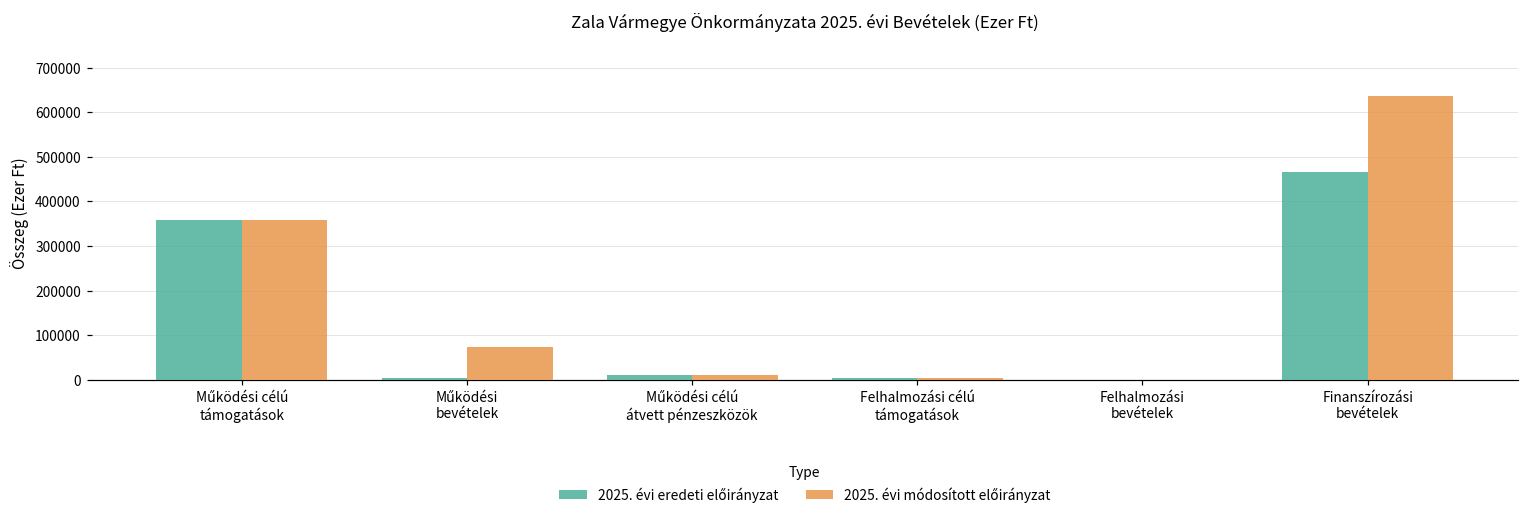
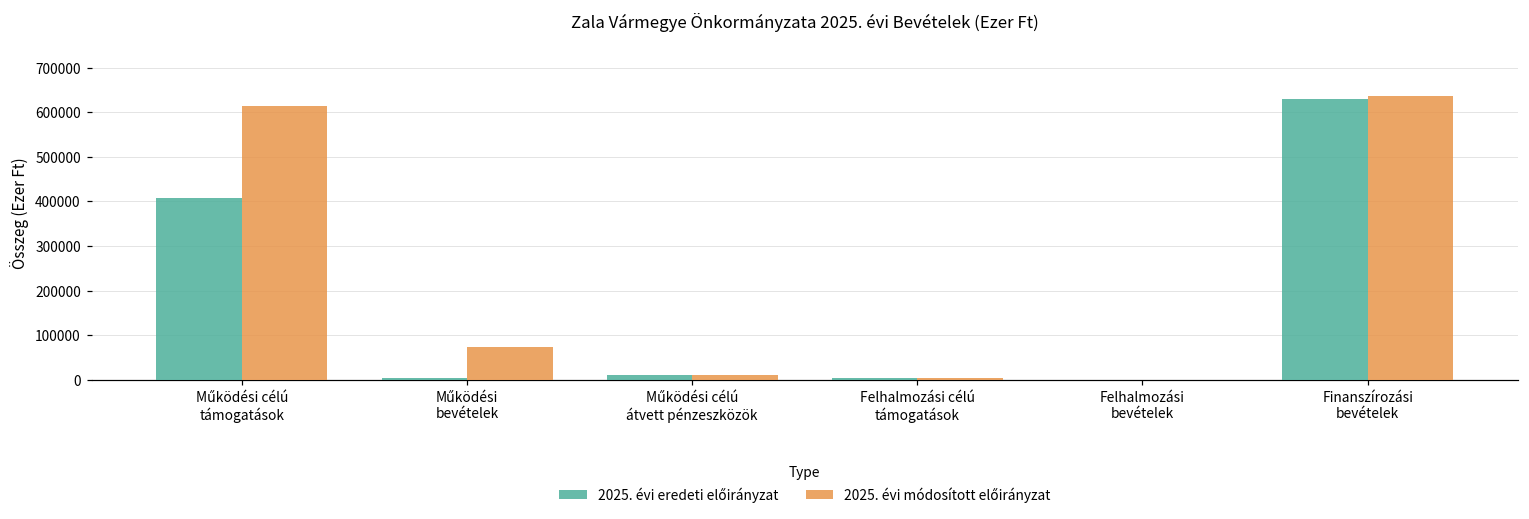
  {
    "2025. évi eredeti előirányzat": {
-     "Működési célú támogatások": 360000,
+     "Működési célú támogatások": 410000,
      "Működési célú átvett pénzeszközök": 10000,
      "Felhalmozási bevételek": 0,
-     "Finanszírozási bevételek": 470000
+     "Finanszírozási bevételek": 630000
    },
    "2025. évi módosított előirányzat": {
-     "Működési célú támogatások": 360000,
+     "Működési célú támogatások": 610000,
      "Működési bevételek": 70000,
      "Működési célú átvett pénzeszközök": 10000,
      "Felhalmozási bevételek": 0,
      "Finanszírozási bevételek": 640000
    }
  }
